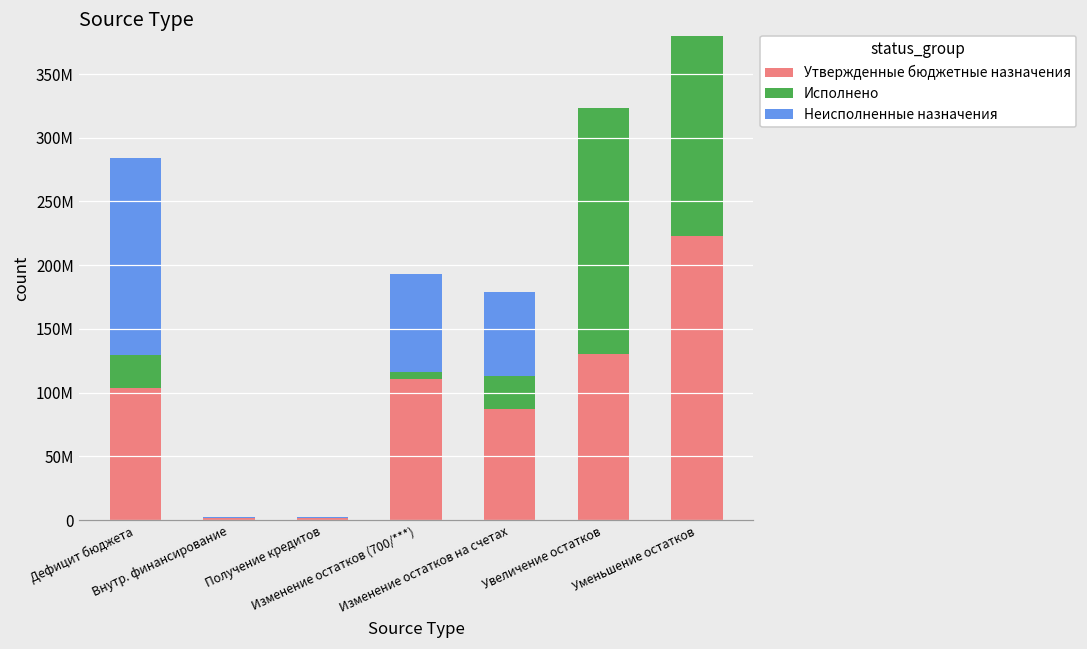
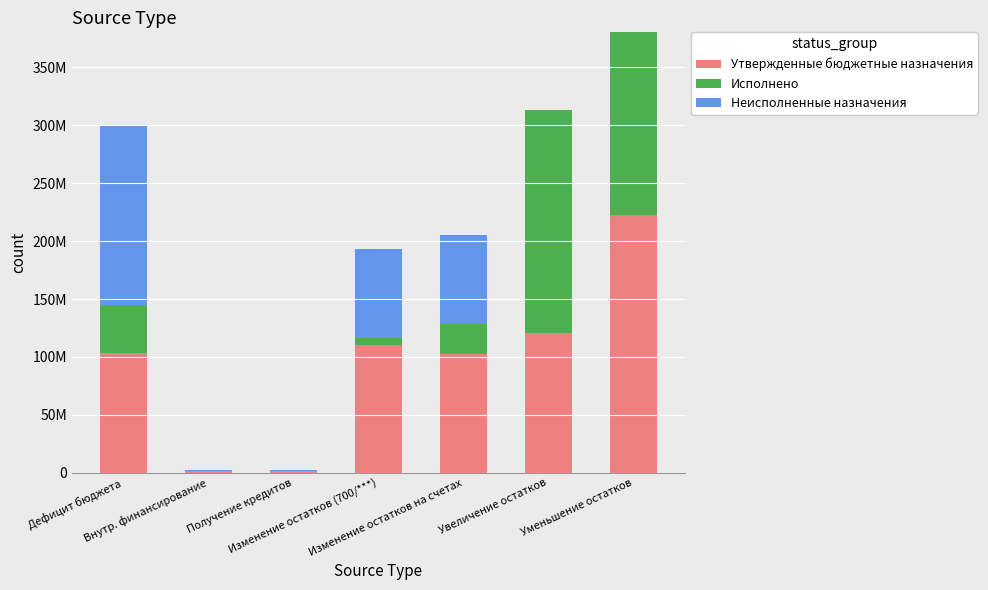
  {
    "Утвержденные бюджетные назначения": {
      "Дефицит бюджета": 104000000,
      "Изменение остатков (700/***)": 111000000,
-     "Изменение остатков на счетах": 87000000,
-     "Увеличение остатков": 131000000,
+     "Изменение остатков на счетах": 102000000,
+     "Увеличение остатков": 120000000,
      "Уменьшение остатков": 223000000
    },
    "Исполнено": {
-     "Дефицит бюджета": 26000000,
+     "Дефицит бюджета": 41000000,
      "Внутр. финансирование": 0,
      "Получение кредитов": 0,
      "Изменение остатков (700/***)": 6000000,
      "Изменение остатков на счетах": 26000000,
      "Увеличение остатков": 192000000,
      "Уменьшение остатков": 157000000
    },
    "Неисполненные назначения": {
      "Дефицит бюджета": 155000000,
      "Изменение остатков (700/***)": 77000000,
-     "Изменение остатков на счетах": 66000000,
+     "Изменение остатков на счетах": 77000000,
      "Увеличение остатков": 0,
      "Уменьшение остатков": 0
    }
  }
